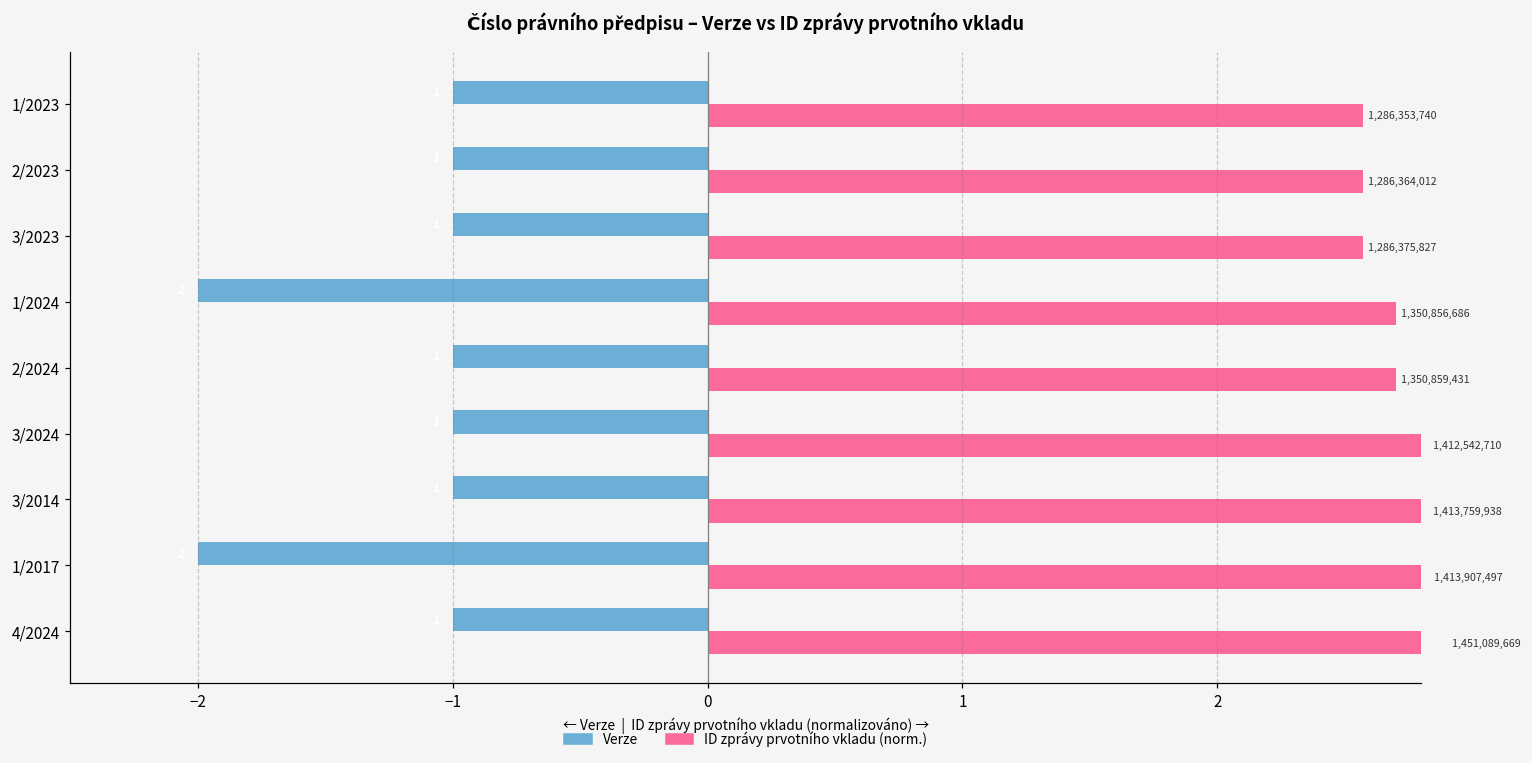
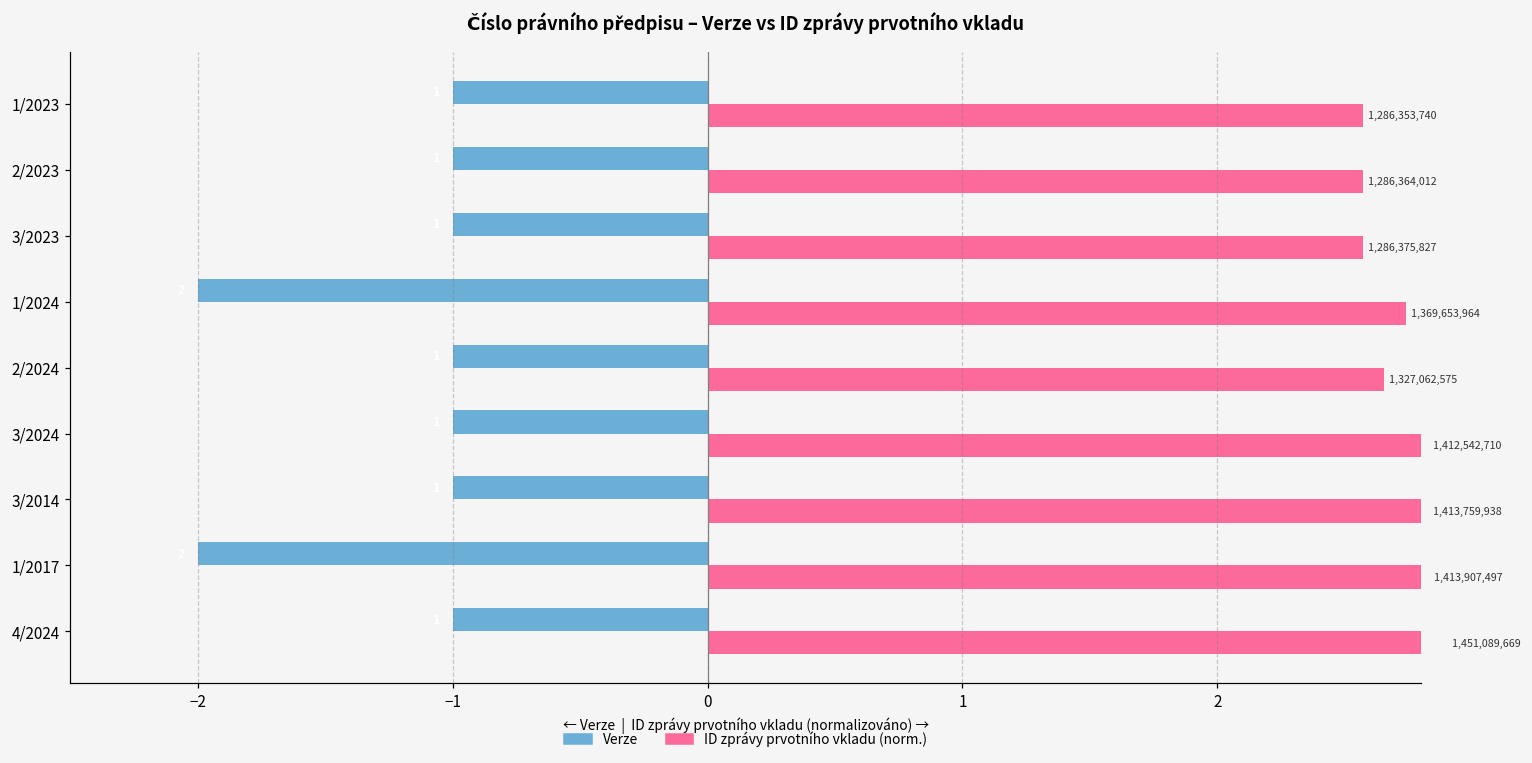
  {
    "Verze": {
      "1/2023": "-1.00",
      "2/2023": "-1.00",
      "3/2023": "-1.00",
      "1/2024": "-2.00",
      "2/2024": "-1.00",
      "3/2024": "-1.00",
      "3/2014": "-1.00",
      "1/2017": "-2.00",
      "4/2024": "-1.00"
    },
    "ID zprávy prvotního vkladu (norm.)": {
-     "1/2024": "1,350,856,686",
-     "2/2024": "1,350,859,431"
+     "1/2024": "1,369,653,964",
+     "2/2024": "1,327,062,575"
    }
  }
